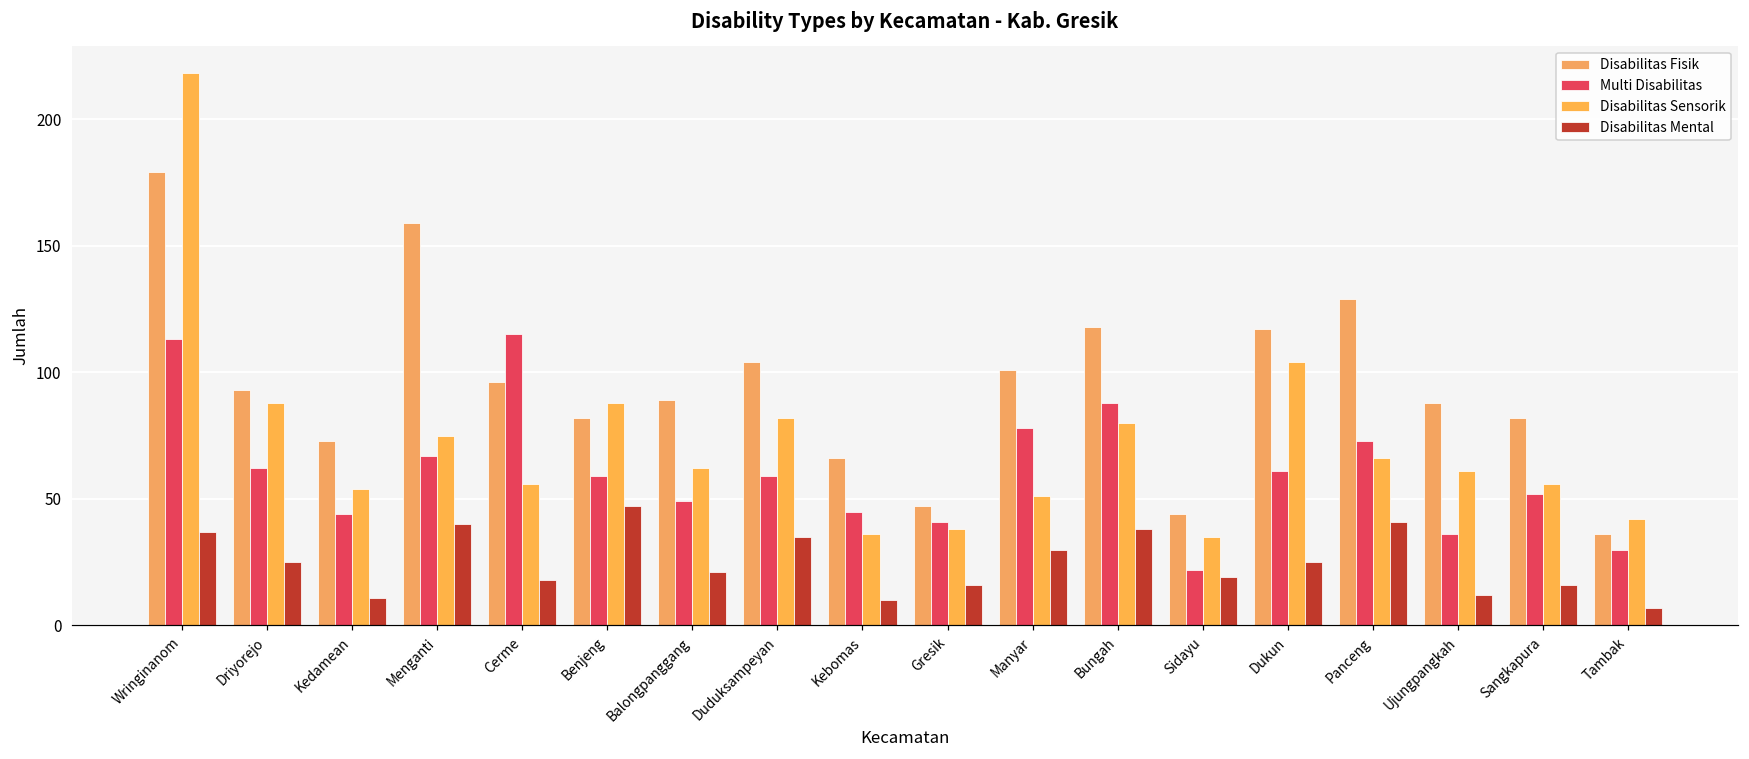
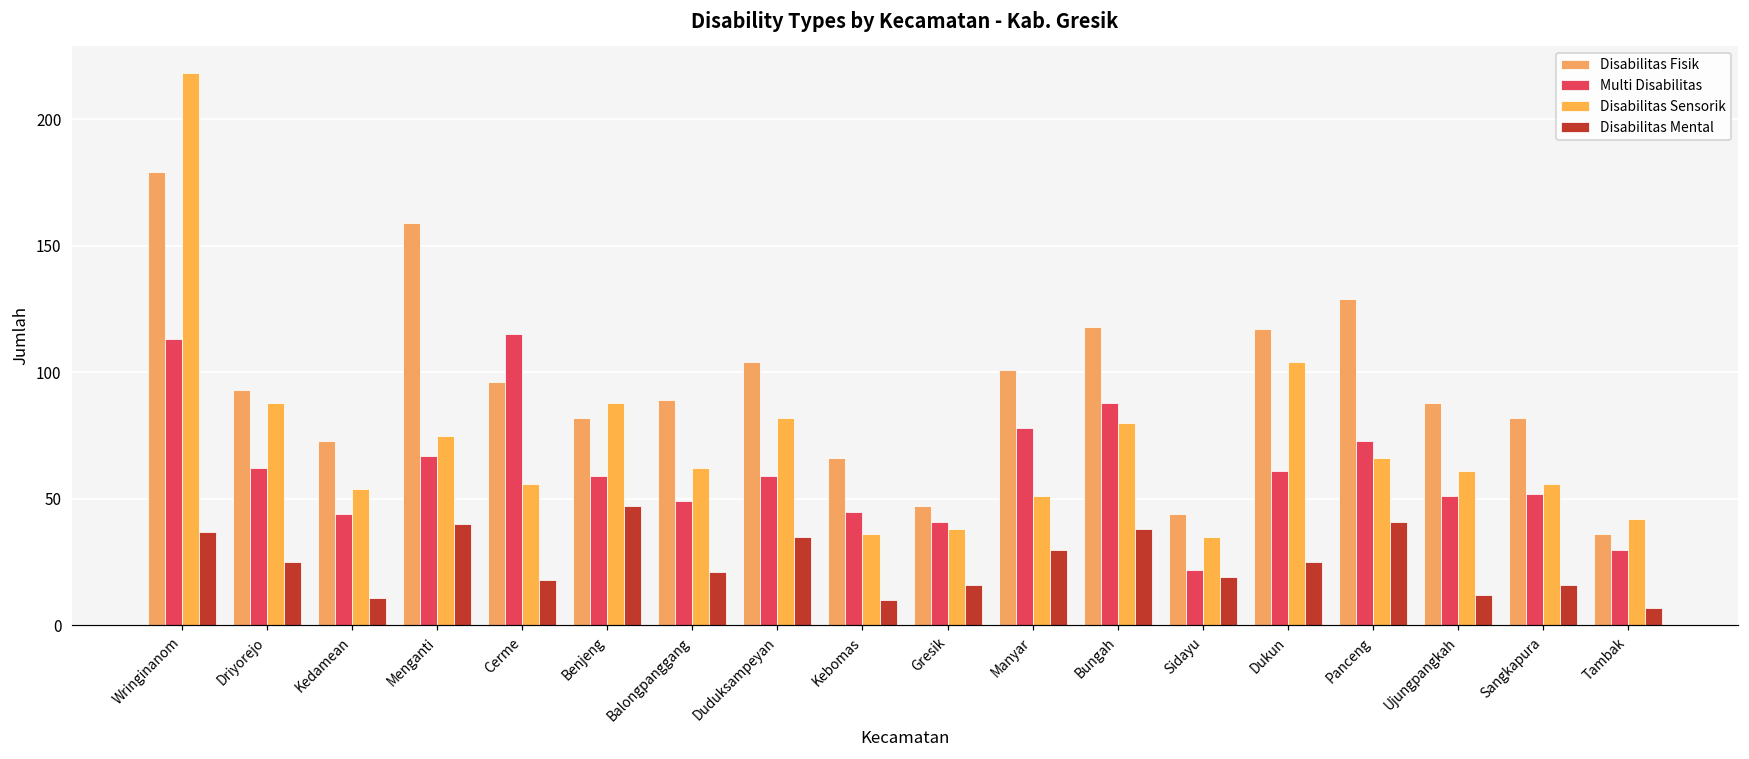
  {
    "Multi Disabilitas": {
      "Wringinanom": 113,
      "Driyorejo": 62,
      "Kedamean": 44,
      "Menganti": 67,
      "Cerme": 115,
      "Benjeng": 59,
      "Balongpanggang": 49,
      "Duduksampeyan": 59,
      "Kebomas": 45,
      "Gresik": 41,
      "Manyar": 78,
      "Bungah": 88,
      "Sidayu": 22,
      "Dukun": 61,
      "Panceng": 73,
-     "Ujungpangkah": 36,
+     "Ujungpangkah": 51,
      "Sangkapura": 52,
      "Tambak": 30
    },
    "Disabilitas Mental": {
      "Wringinanom": 37,
      "Driyorejo": 25,
      "Kedamean": 11,
      "Menganti": 40,
      "Cerme": 18,
      "Benjeng": 47,
      "Balongpanggang": 21,
      "Duduksampeyan": 35,
      "Kebomas": 10,
      "Gresik": 16,
      "Manyar": 30,
      "Bungah": 38,
      "Sidayu": 19,
      "Dukun": 25,
      "Panceng": 41,
      "Ujungpangkah": 12,
      "Sangkapura": 16,
      "Tambak": 7
    }
  }
